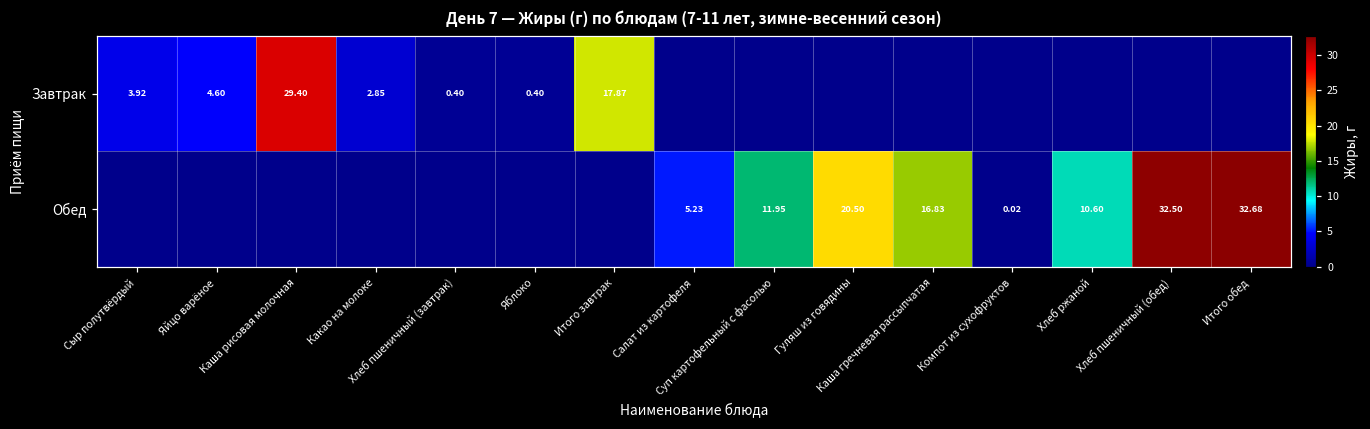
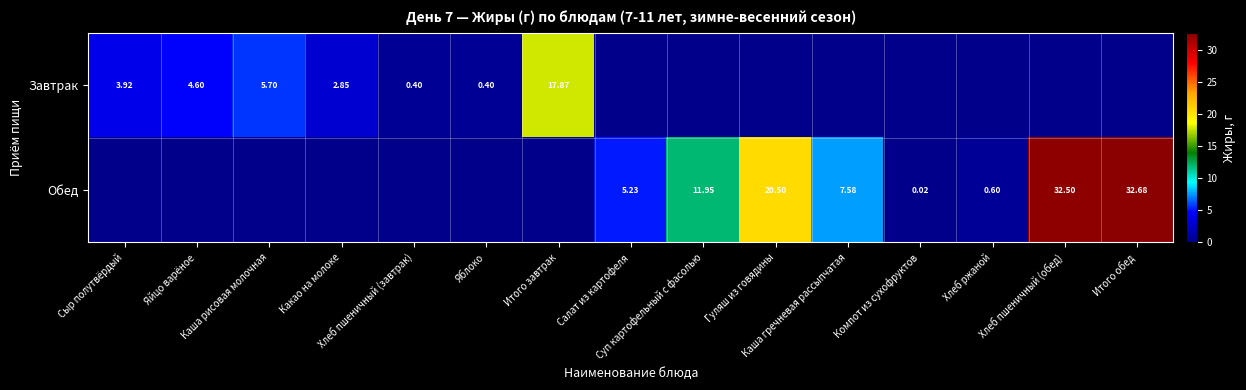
  {
    "Завтрак": {
      "Сыр полутвёрдый": 3.92,
      "Яйцо варёное": 4.60,
-     "Каша рисовая молочная": 29.40,
+     "Каша рисовая молочная": 5.70,
      "Какао на молоке": 2.85,
      "Хлеб пшеничный (завтрак)": 0.40,
      "Яблоко": 0.40,
      "Итого завтрак": 17.87
    },
    "Обед": {
      "Салат из картофеля": 5.23,
      "Суп картофельный с фасолью": 11.95,
      "Гуляш из говядины": 20.50,
-     "Каша гречневая рассыпчатая": 16.83,
+     "Каша гречневая рассыпчатая": 7.58,
      "Компот из сухофруктов": 0.02,
-     "Хлеб ржаной": 10.60,
+     "Хлеб ржаной": 0.60,
      "Хлеб пшеничный (обед)": 32.50,
      "Итого обед": 32.68
    }
  }
